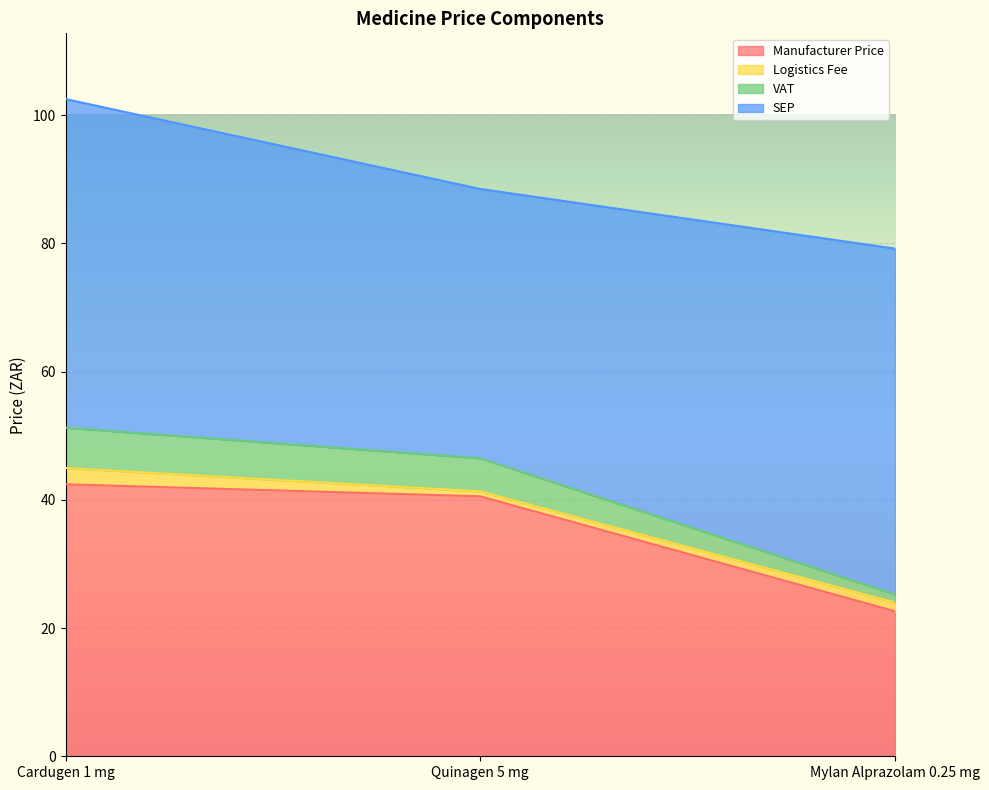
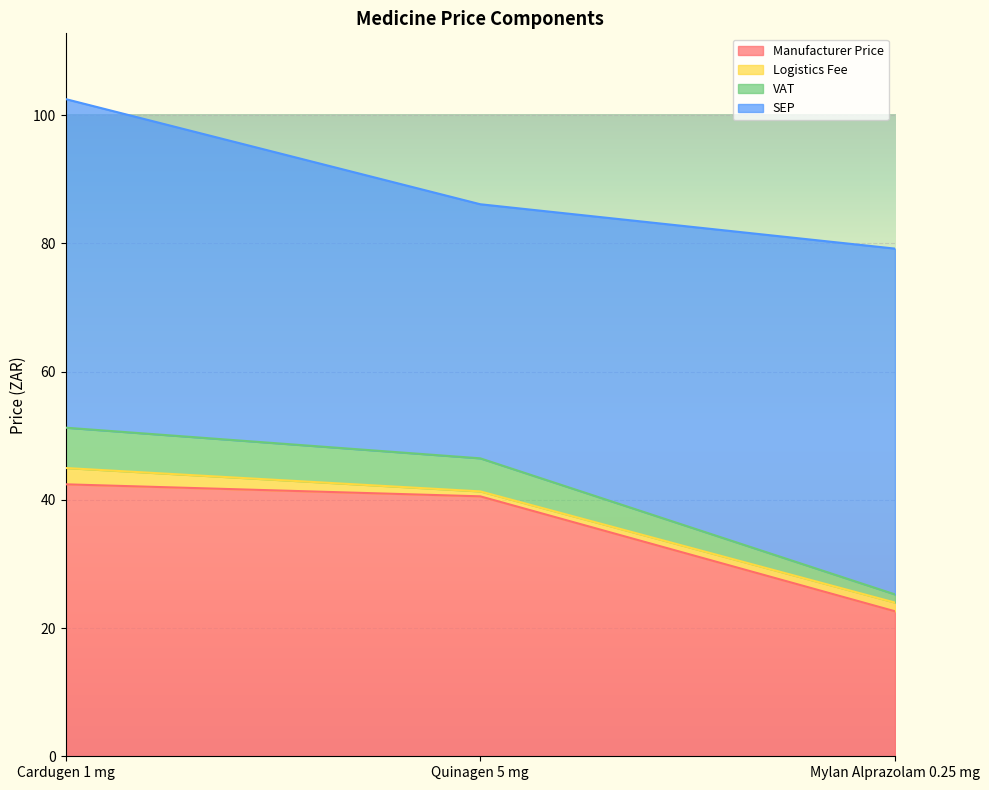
  {
    "Manufacturer Price": {
      "Cardugen 1 mg": 42,
      "Quinagen 5 mg": 41,
      "Mylan Alprazolam 0.25 mg": 23
    },
    "Logistics Fee": {
      "Cardugen 1 mg": 3,
      "Quinagen 5 mg": 1,
      "Mylan Alprazolam 0.25 mg": 1
    },
    "VAT": {
      "Cardugen 1 mg": 6,
      "Quinagen 5 mg": 5,
      "Mylan Alprazolam 0.25 mg": 1
    },
    "SEP": {
      "Cardugen 1 mg": 51,
-     "Quinagen 5 mg": 42,
+     "Quinagen 5 mg": 40,
      "Mylan Alprazolam 0.25 mg": 54
    }
  }
